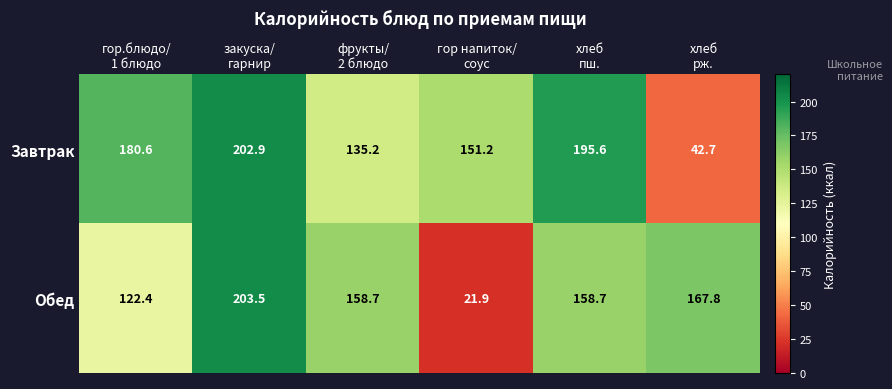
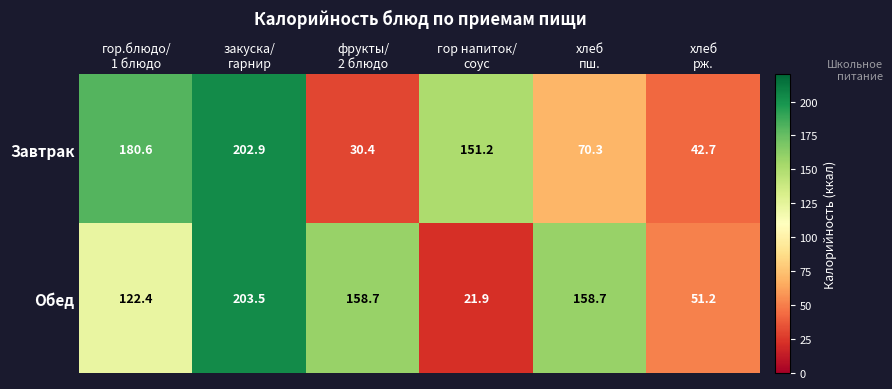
  {
    "Завтрак": {
      "гор.блюдо/ 1 блюдо": 180.6,
      "закуска/ гарнир": 202.9,
-     "фрукты/ 2 блюдо": 135.2,
+     "фрукты/ 2 блюдо": 30.4,
      "гор напиток/ соус": 151.2,
-     "хлеб пш.": 195.6,
+     "хлеб пш.": 70.3,
      "хлеб рж.": 42.7
    },
    "Обед": {
      "гор.блюдо/ 1 блюдо": 122.4,
      "закуска/ гарнир": 203.5,
      "фрукты/ 2 блюдо": 158.7,
      "гор напиток/ соус": 21.9,
      "хлеб пш.": 158.7,
-     "хлеб рж.": 167.8
+     "хлеб рж.": 51.2
    }
  }
